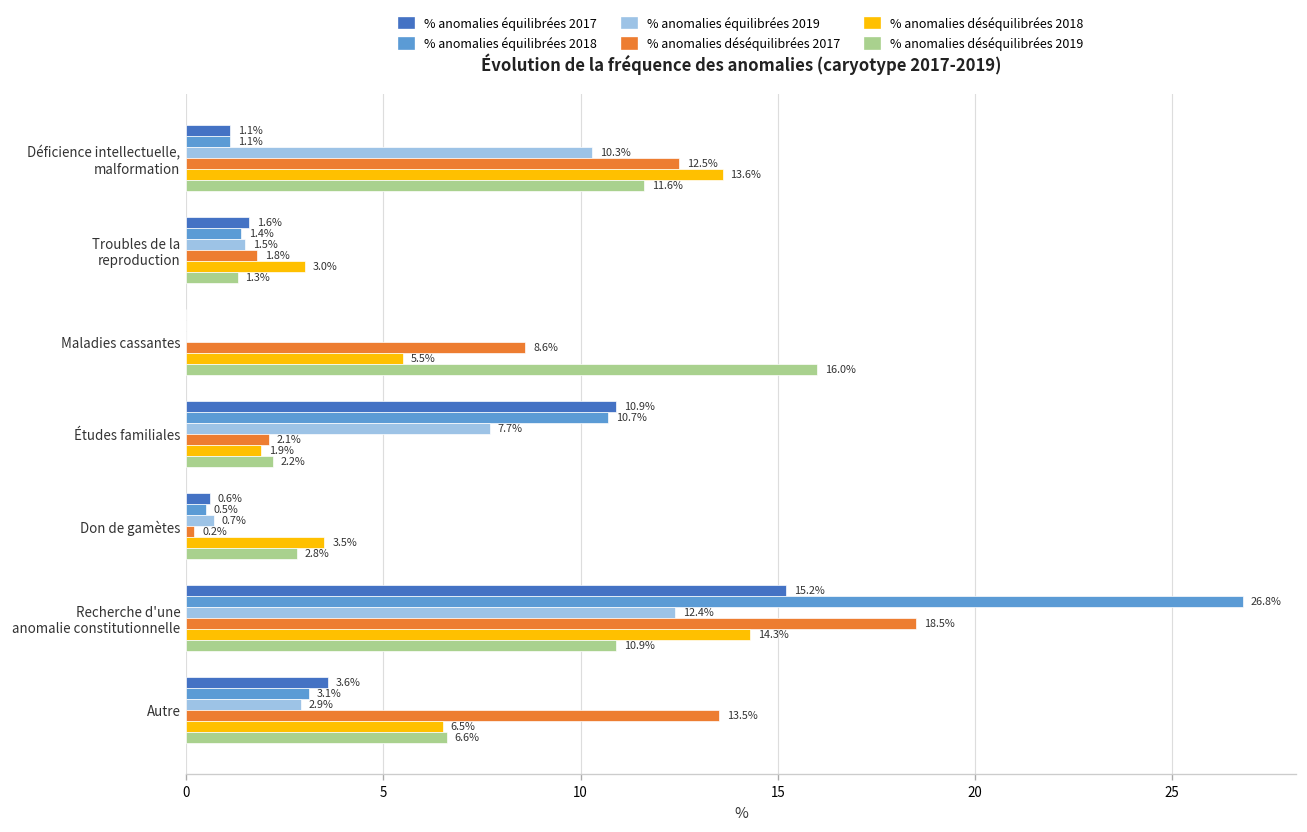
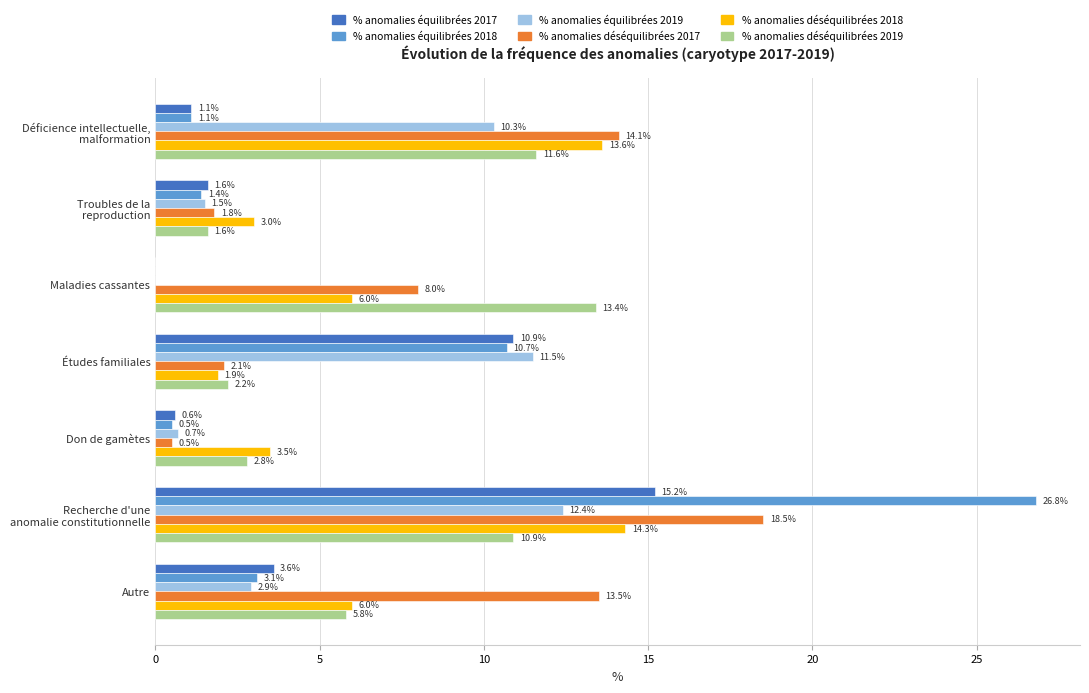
  {
    "% anomalies équilibrées 2019": {
      "Déficience intellectuelle, malformation": "10.3%",
      "Troubles de la reproduction": "1.5%",
-     "Études familiales": "7.7%",
+     "Études familiales": "11.5%",
      "Don de gamètes": "0.7%",
      "Recherche d'une anomalie constitutionnelle": "12.4%",
      "Autre": "2.9%"
    },
    "% anomalies déséquilibrées 2017": {
-     "Déficience intellectuelle, malformation": "12.5%",
+     "Déficience intellectuelle, malformation": "14.1%",
      "Troubles de la reproduction": "1.8%",
-     "Maladies cassantes": "8.6%",
+     "Maladies cassantes": "8.0%",
      "Études familiales": "2.1%",
-     "Don de gamètes": "0.2%",
+     "Don de gamètes": "0.5%",
      "Recherche d'une anomalie constitutionnelle": "18.5%",
      "Autre": "13.5%"
    },
    "% anomalies déséquilibrées 2018": {
      "Déficience intellectuelle, malformation": "13.6%",
      "Troubles de la reproduction": "3.0%",
-     "Maladies cassantes": "5.5%",
+     "Maladies cassantes": "6.0%",
      "Études familiales": "1.9%",
      "Don de gamètes": "3.5%",
      "Recherche d'une anomalie constitutionnelle": "14.3%",
-     "Autre": "6.5%"
+     "Autre": "6.0%"
    },
    "% anomalies déséquilibrées 2019": {
      "Déficience intellectuelle, malformation": "11.6%",
-     "Troubles de la reproduction": "1.3%",
-     "Maladies cassantes": "16.0%",
+     "Troubles de la reproduction": "1.6%",
+     "Maladies cassantes": "13.4%",
      "Études familiales": "2.2%",
      "Don de gamètes": "2.8%",
      "Recherche d'une anomalie constitutionnelle": "10.9%",
-     "Autre": "6.6%"
+     "Autre": "5.8%"
    }
  }
